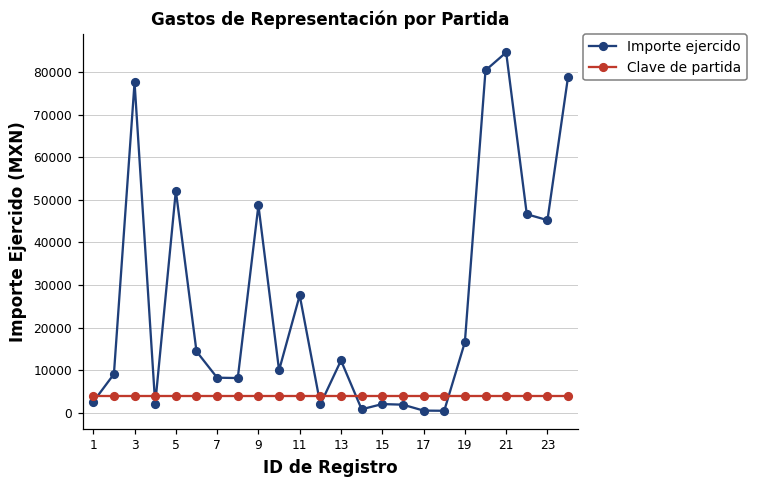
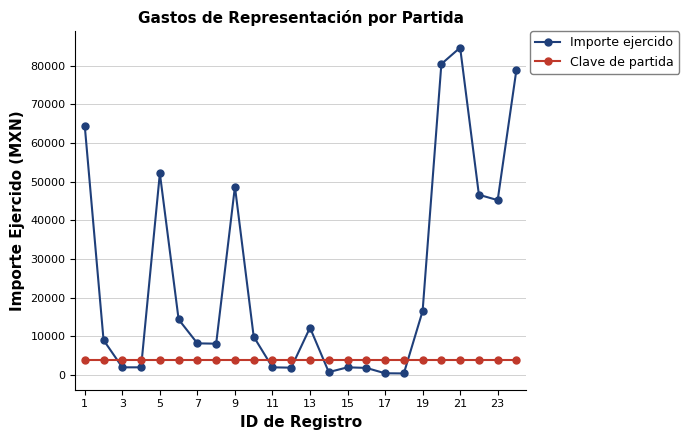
  {
    "Importe ejercido": {
-     "1": 3000,
-     "3": 78000,
+     "1": 64000,
+     "3": 2000,
      "5": 52000,
      "7": 8000,
      "9": 49000,
-     "11": 28000,
+     "11": 2000,
      "13": 12000,
      "15": 2000,
      "17": 0,
      "19": 17000,
      "21": 85000,
      "23": 45000
    },
    "Clave de partida": {
      "1": 4000,
      "3": 4000,
      "5": 4000,
      "7": 4000,
      "9": 4000,
      "11": 4000,
      "13": 4000,
      "15": 4000,
      "17": 4000,
      "19": 4000,
      "21": 4000,
      "23": 4000
    }
  }
